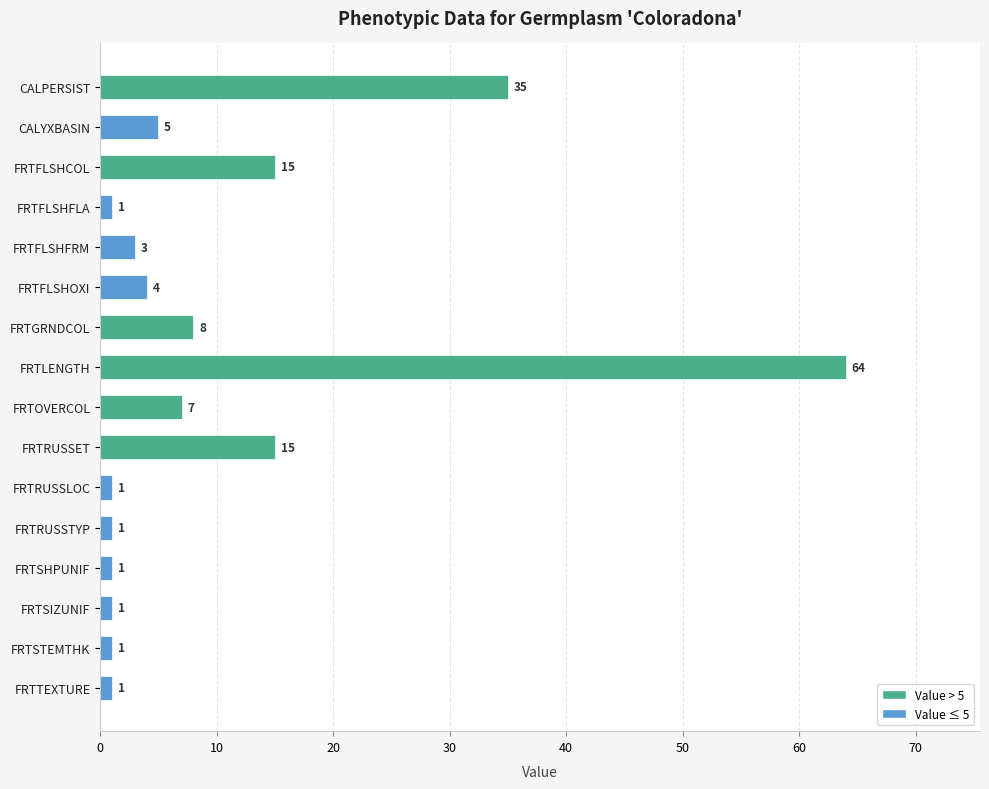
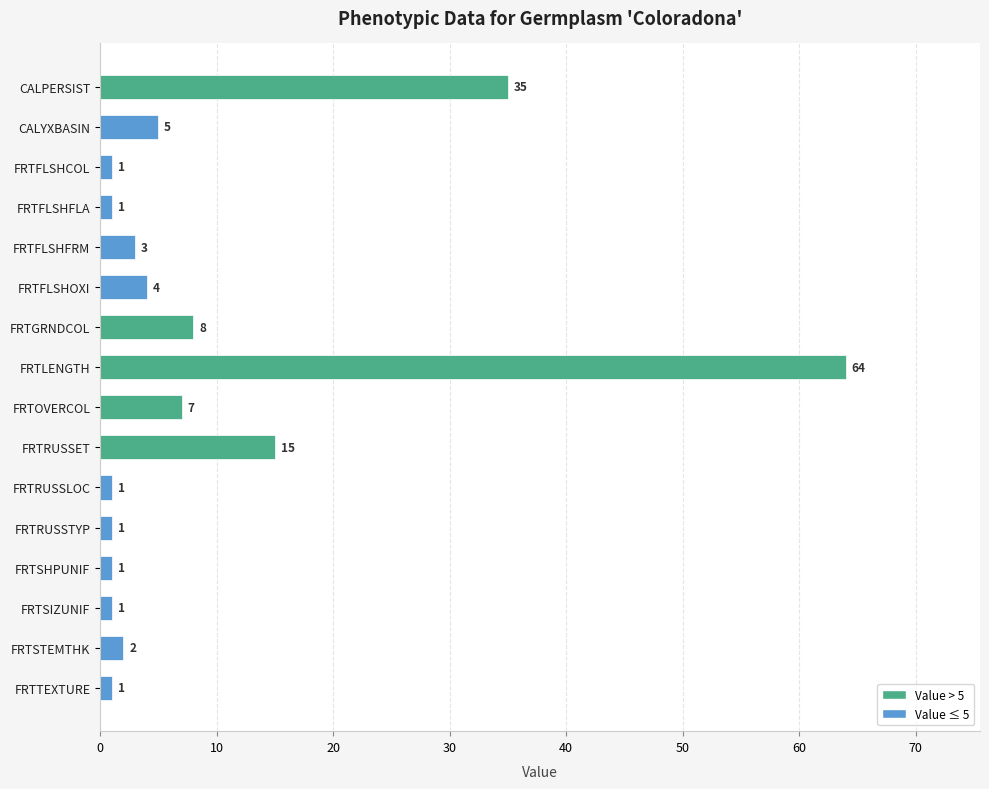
  {
    "CALPERSIST": 35,
    "CALYXBASIN": 5,
-   "FRTFLSHCOL": 15,
+   "FRTFLSHCOL": 1,
    "FRTFLSHFLA": 1,
    "FRTFLSHFRM": 3,
    "FRTFLSHOXI": 4,
    "FRTGRNDCOL": 8,
    "FRTLENGTH": 64,
    "FRTOVERCOL": 7,
    "FRTRUSSET": 15,
    "FRTRUSSLOC": 1,
    "FRTRUSSTYP": 1,
    "FRTSHPUNIF": 1,
    "FRTSIZUNIF": 1,
-   "FRTSTEMTHK": 1,
+   "FRTSTEMTHK": 2,
    "FRTTEXTURE": 1
  }
